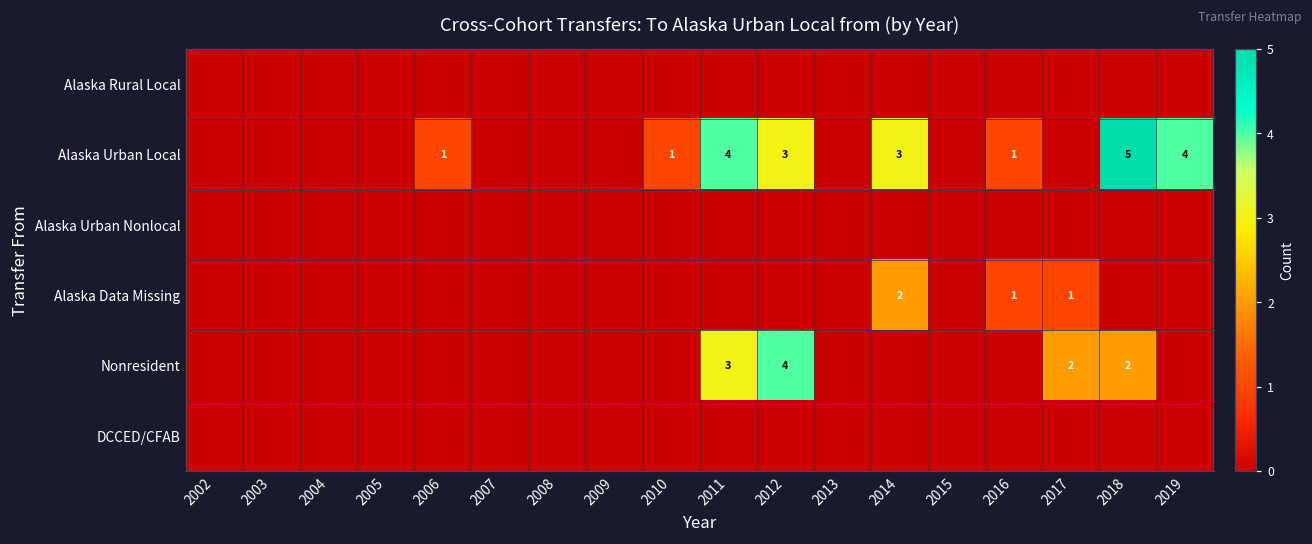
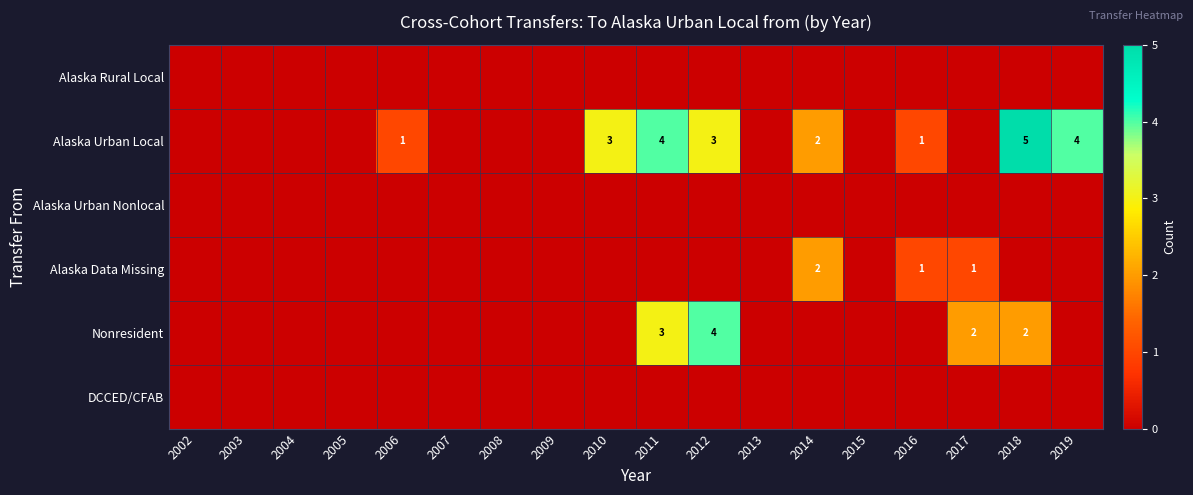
  {
    "Alaska Urban Local": {
      "2006": 1,
-     "2010": 1,
+     "2010": 3,
      "2011": 4,
      "2012": 3,
-     "2014": 3,
+     "2014": 2,
      "2016": 1,
      "2018": 5,
      "2019": 4
    },
    "Alaska Data Missing": {
      "2014": 2,
      "2016": 1,
      "2017": 1
    },
    "Nonresident": {
      "2011": 3,
      "2012": 4,
      "2017": 2,
      "2018": 2
    }
  }
